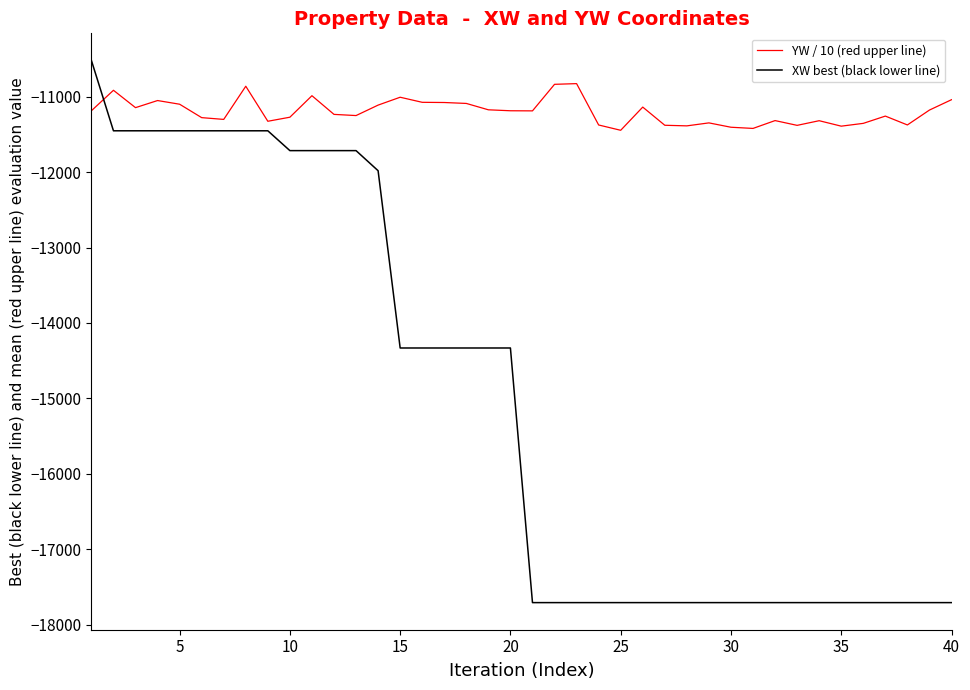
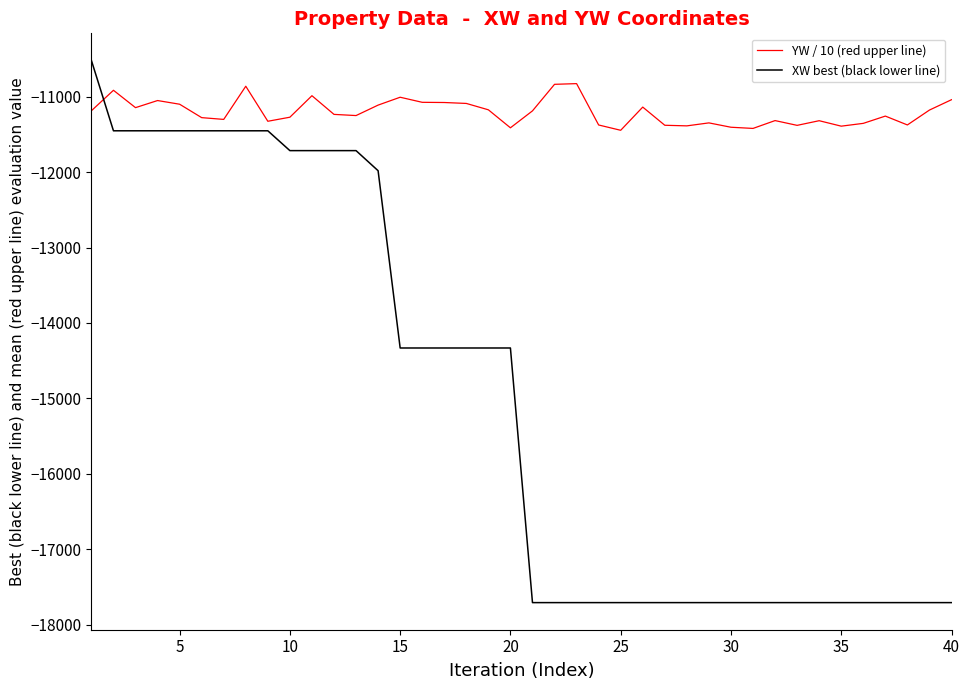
  {
    "YW / 10 (red upper line)": {
      "5": -11100,
      "10": -11300,
      "15": -11000,
-     "20": -11200,
+     "20": -11400,
      "25": -11400,
      "30": -11400,
      "35": -11400,
      "40": -11000
    },
    "XW best (black lower line)": {
      "5": -11500,
      "10": -11700,
      "15": -14300,
      "20": -14300,
      "25": -17700,
      "30": -17700,
      "35": -17700,
      "40": -17700
    }
  }
